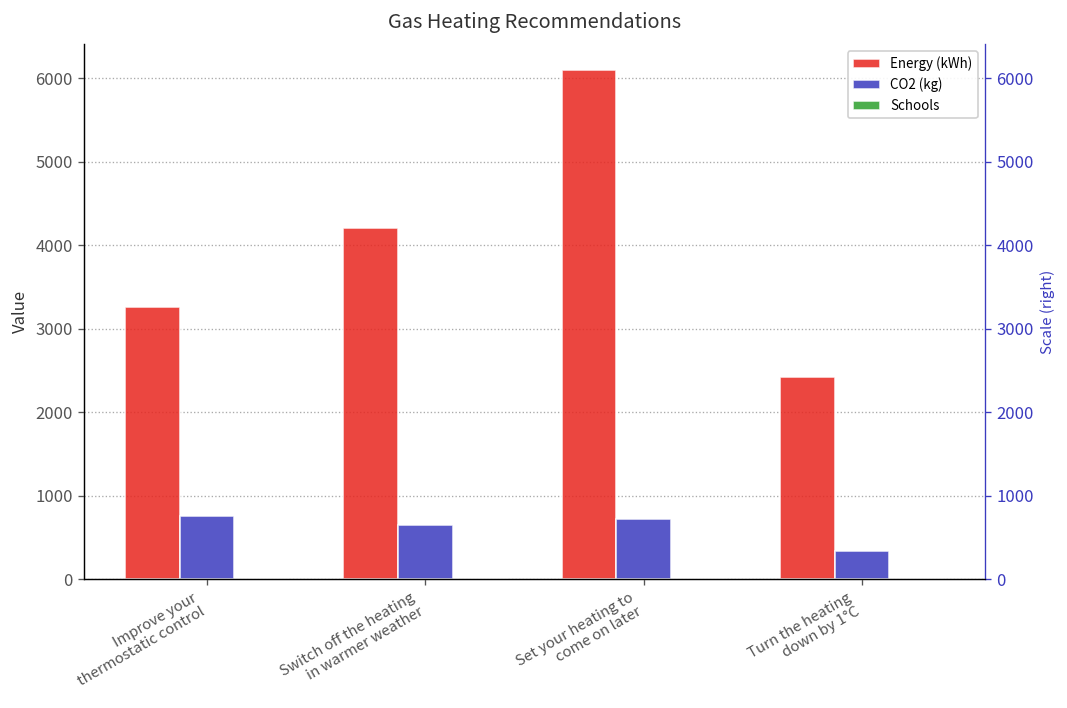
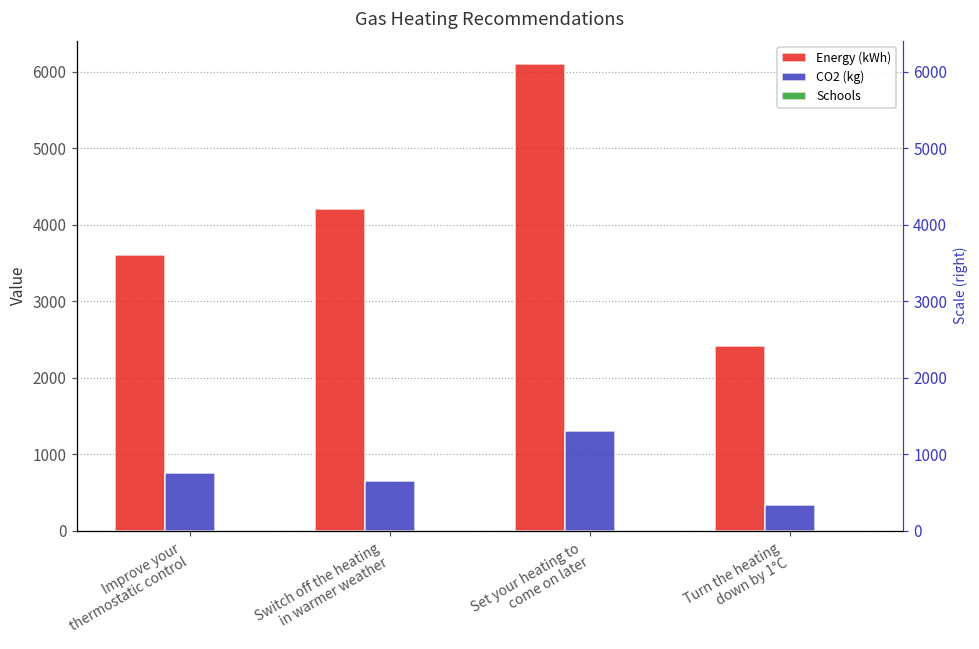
  {
    "Energy (kWh)": {
-     "Improve your thermostatic control": 3300,
+     "Improve your thermostatic control": 3600,
      "Switch off the heating in warmer weather": 4200,
      "Set your heating to come on later": 6100,
      "Turn the heating down by 1°C": 2400
    },
    "CO2 (kg)": {
      "Improve your thermostatic control": 800,
      "Switch off the heating in warmer weather": 700,
-     "Set your heating to come on later": 700,
+     "Set your heating to come on later": 1300,
      "Turn the heating down by 1°C": 300
    }
  }
